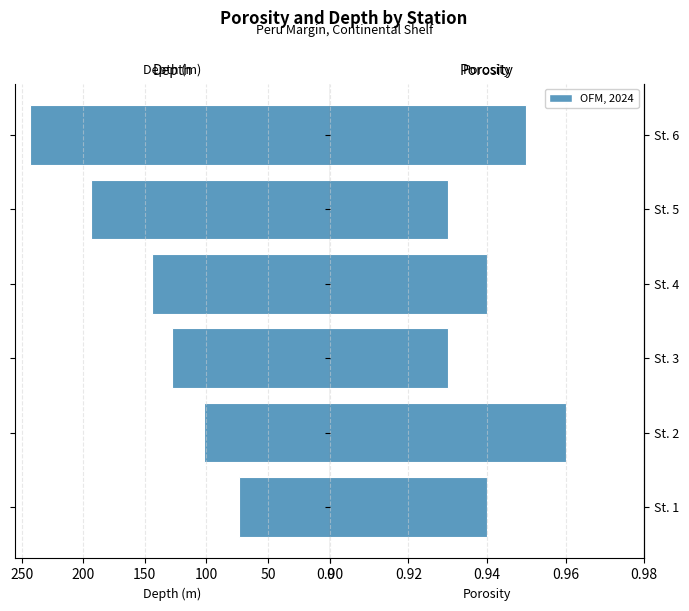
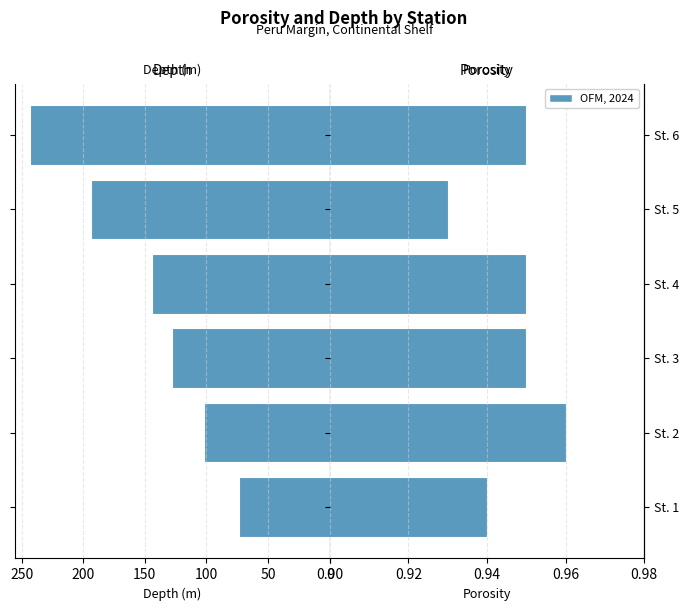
  {
    "Porosity": {
      "St. 6": 0.95,
      "St. 5": 0.93,
-     "St. 4": 0.94,
-     "St. 3": 0.93,
+     "St. 4": 0.95,
+     "St. 3": 0.95,
      "St. 2": 0.96,
      "St. 1": 0.94
    }
  }
